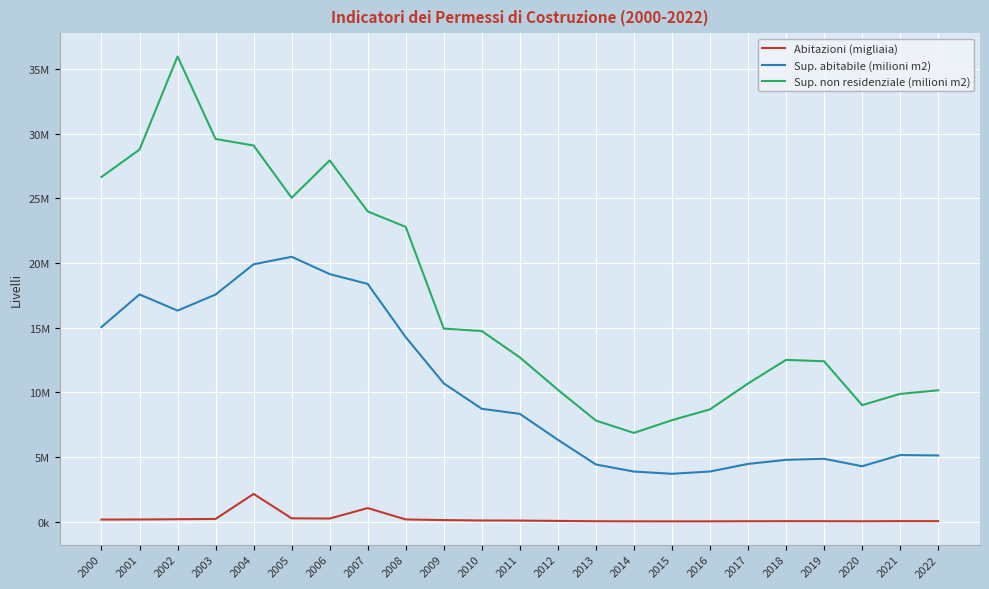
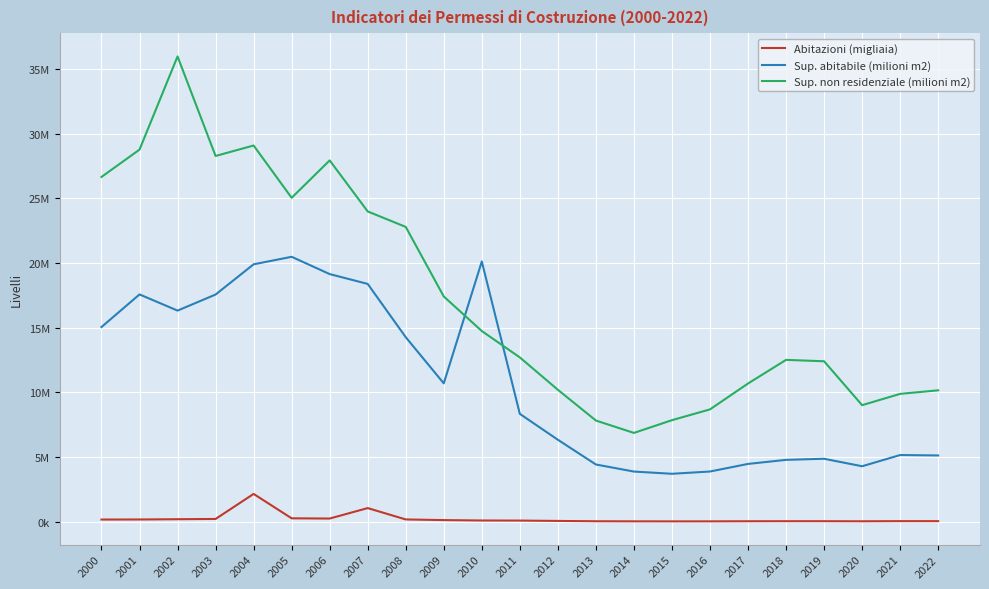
  {
    "Abitazioni (migliaia)": {
      "2000": 200000,
      "2001": 200000,
      "2002": 200000,
      "2003": 200000,
      "2004": 2200000,
      "2005": 300000,
      "2006": 300000,
      "2007": 1100000,
      "2008": 200000,
      "2009": 100000,
      "2010": 100000,
      "2011": 100000,
      "2012": 100000,
      "2013": 100000,
      "2014": 0,
      "2015": 0,
      "2016": 0,
      "2017": 100000,
      "2018": 100000,
      "2019": 100000,
      "2020": 0,
      "2021": 100000,
      "2022": 100000
    },
    "Sup. abitabile (milioni m2)": {
      "2000": 15100000,
      "2001": 17600000,
      "2002": 16300000,
      "2003": 17600000,
      "2004": 19900000,
      "2005": 20500000,
      "2006": 19100000,
      "2007": 18400000,
      "2008": 14300000,
      "2009": 10700000,
-     "2010": 8700000,
+     "2010": 20100000,
      "2011": 8300000,
      "2012": 6300000,
      "2013": 4400000,
      "2014": 3900000,
      "2015": 3700000,
      "2016": 3900000,
      "2017": 4500000,
      "2018": 4800000,
      "2019": 4900000,
      "2020": 4300000,
      "2021": 5200000,
      "2022": 5100000
    },
    "Sup. non residenziale (milioni m2)": {
      "2000": 26600000,
      "2001": 28800000,
      "2002": 36000000,
-     "2003": 29600000,
+     "2003": 28300000,
      "2004": 29100000,
      "2005": 25000000,
      "2006": 27900000,
      "2007": 24000000,
      "2008": 22800000,
-     "2009": 14900000,
+     "2009": 17400000,
      "2010": 14700000,
      "2011": 12700000,
      "2012": 10200000,
      "2013": 7800000,
      "2014": 6900000,
      "2015": 7900000,
      "2016": 8700000,
      "2017": 10700000,
      "2018": 12500000,
      "2019": 12400000,
      "2020": 9000000,
      "2021": 9900000,
      "2022": 10200000
    }
  }
